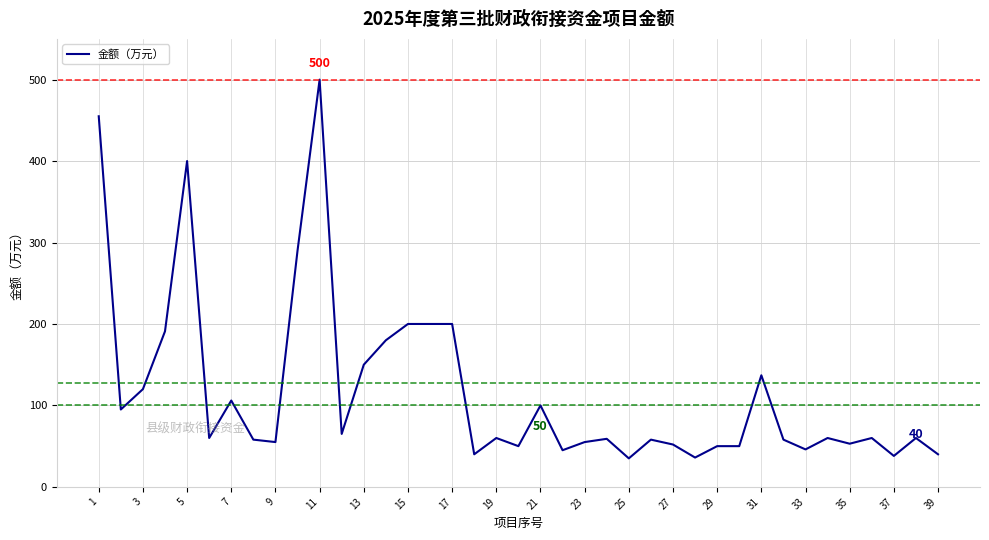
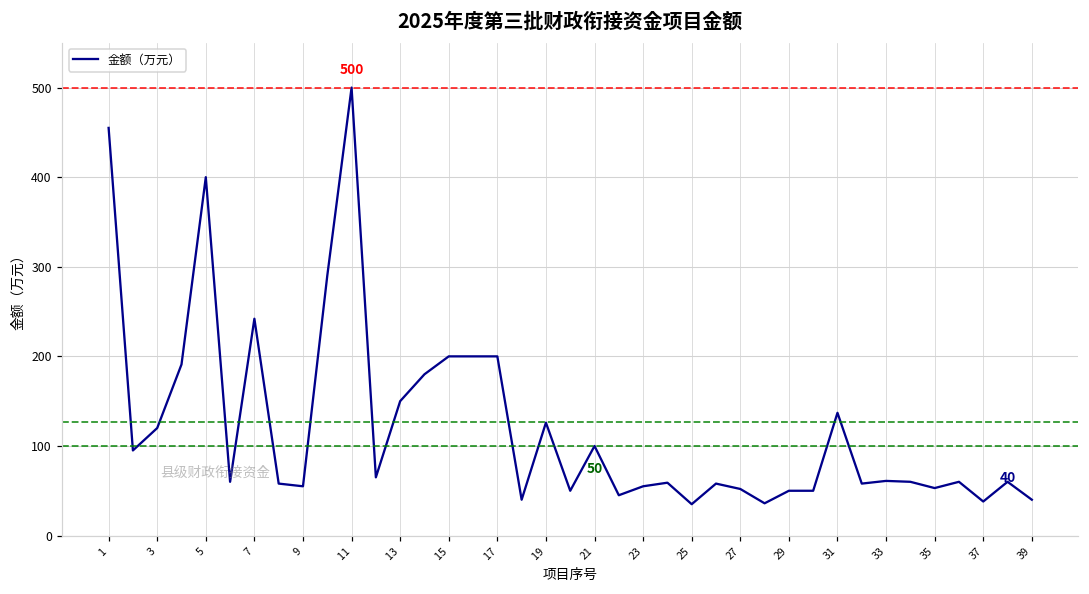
  {
    "1": 460,
    "3": 120,
    "5": 400,
-   "7": 110,
+   "7": 240,
    "9": 60,
    "13": 150,
    "15": 200,
    "17": 200,
-   "19": 60,
+   "19": 130,
    "23": 60,
    "25": 40,
    "27": 50,
    "29": 50,
    "31": 140,
-   "33": 50,
+   "33": 60,
    "35": 50,
    "37": 40
  }
